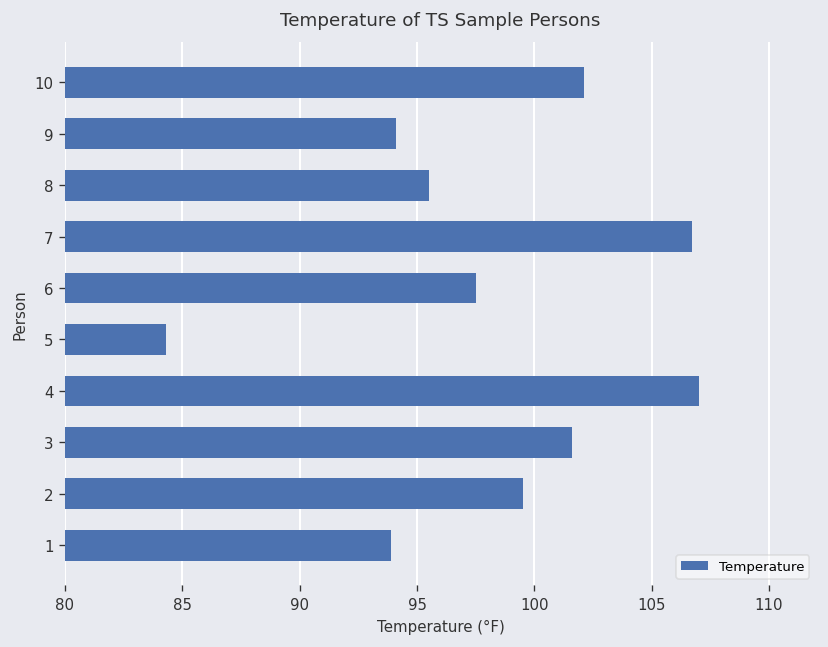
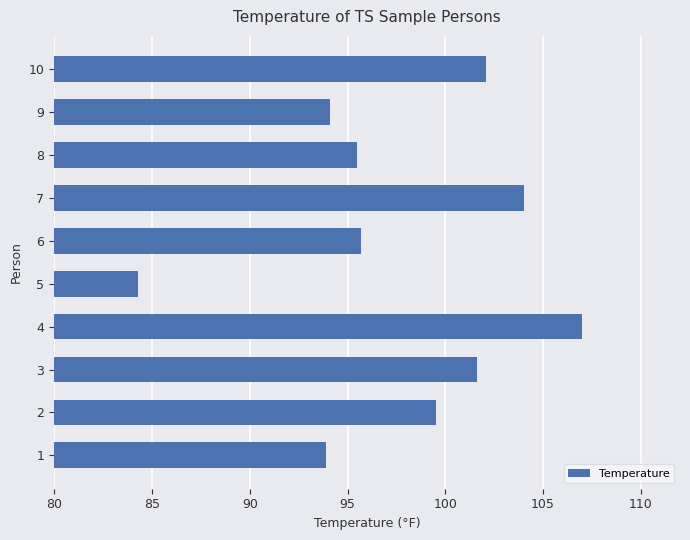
  {
    "10": 102.1,
    "9": 94.1,
    "8": 95.5,
-   "7": 106.7,
-   "6": 97.5,
+   "7": 104.0,
+   "6": 95.7,
    "5": 84.3,
    "4": 107.0,
    "3": 101.6,
    "2": 99.5,
    "1": 93.9
  }
